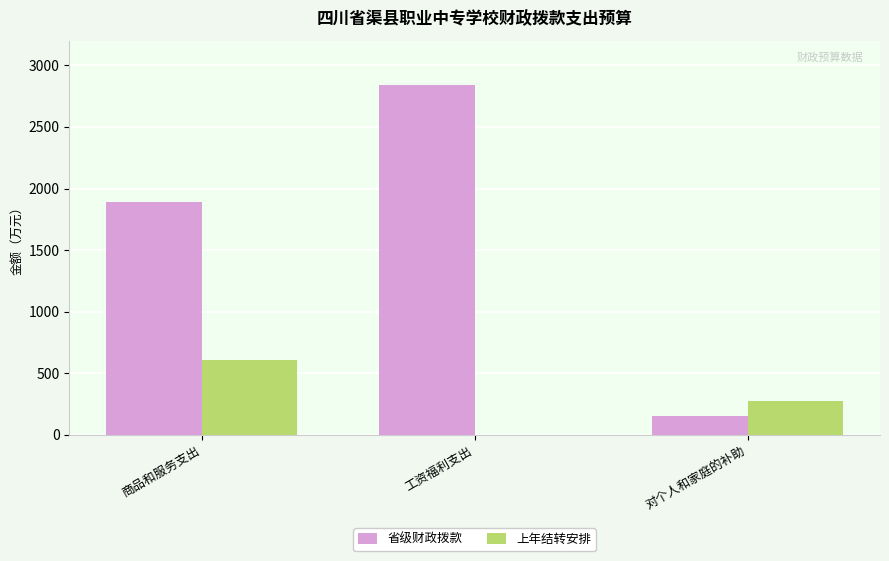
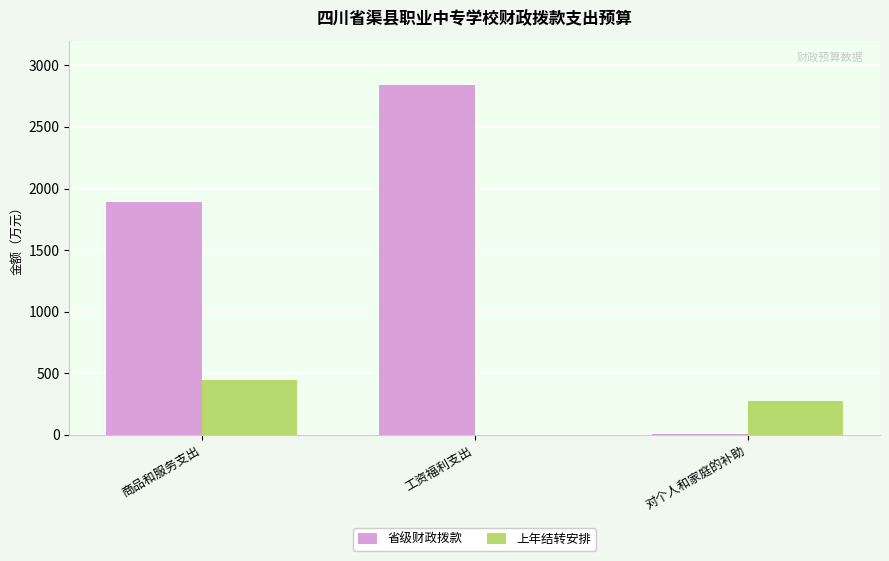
  {
    "省级财政拨款": {
      "商品和服务支出": 1890,
      "工资福利支出": 2840,
-     "对个人和家庭的补助": 150
+     "对个人和家庭的补助": 10
    },
    "上年结转安排": {
-     "商品和服务支出": 610,
+     "商品和服务支出": 450,
      "工资福利支出": 0,
      "对个人和家庭的补助": 280
    }
  }
